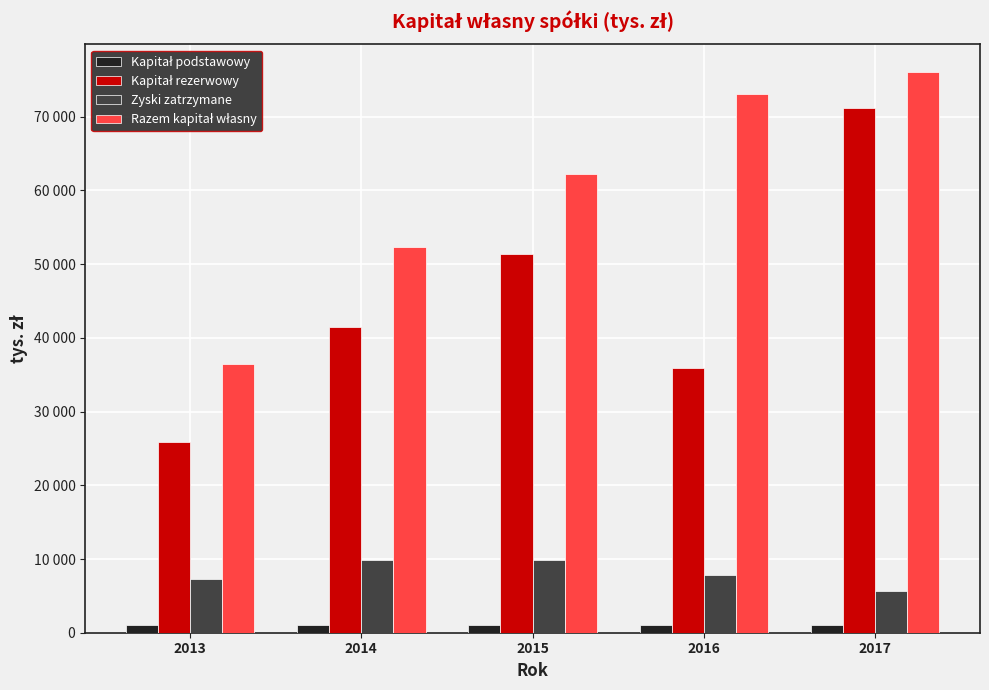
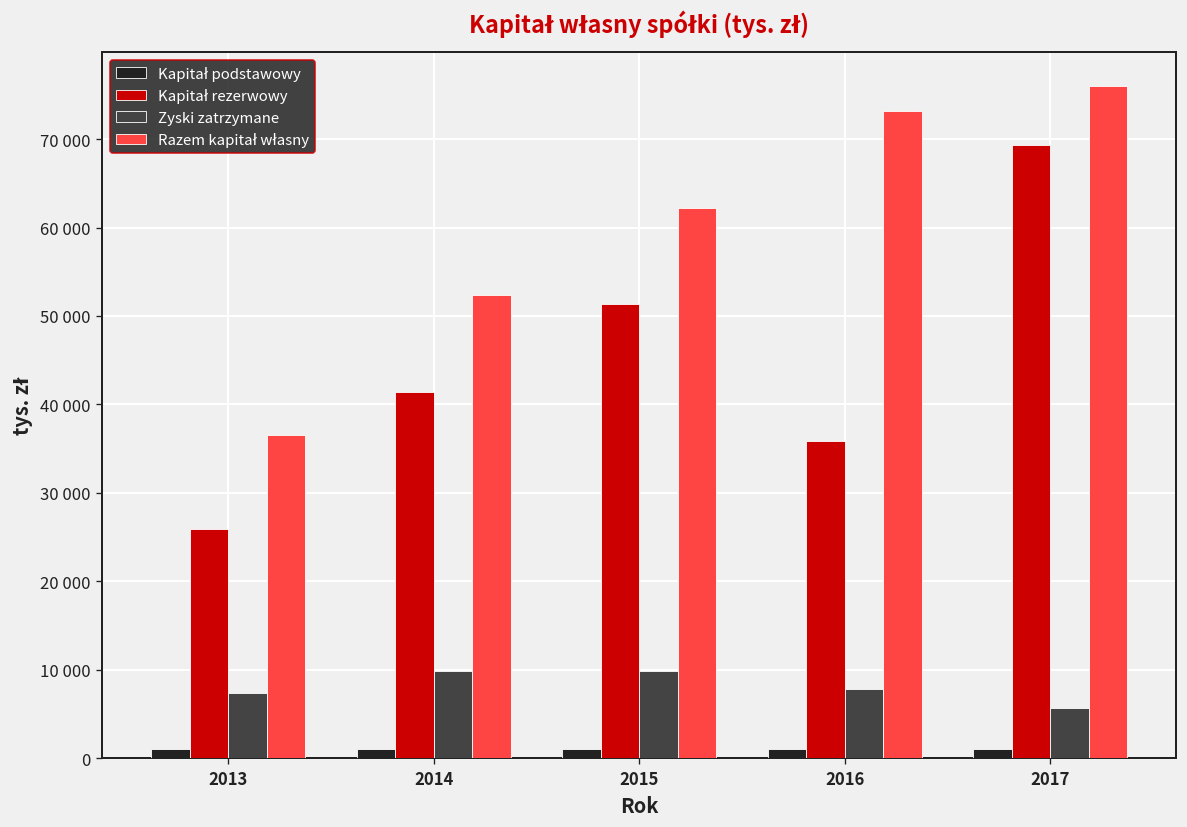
  {
    "Kapitał rezerwowy": {
      "2013": 26000,
      "2014": 41000,
      "2015": 51000,
      "2016": 36000,
-     "2017": 71000
+     "2017": 69000
    },
    "Razem kapitał własny": {
      "2013": 36000,
      "2014": 52000,
      "2015": 62000,
      "2016": 73000,
      "2017": 76000
    }
  }
